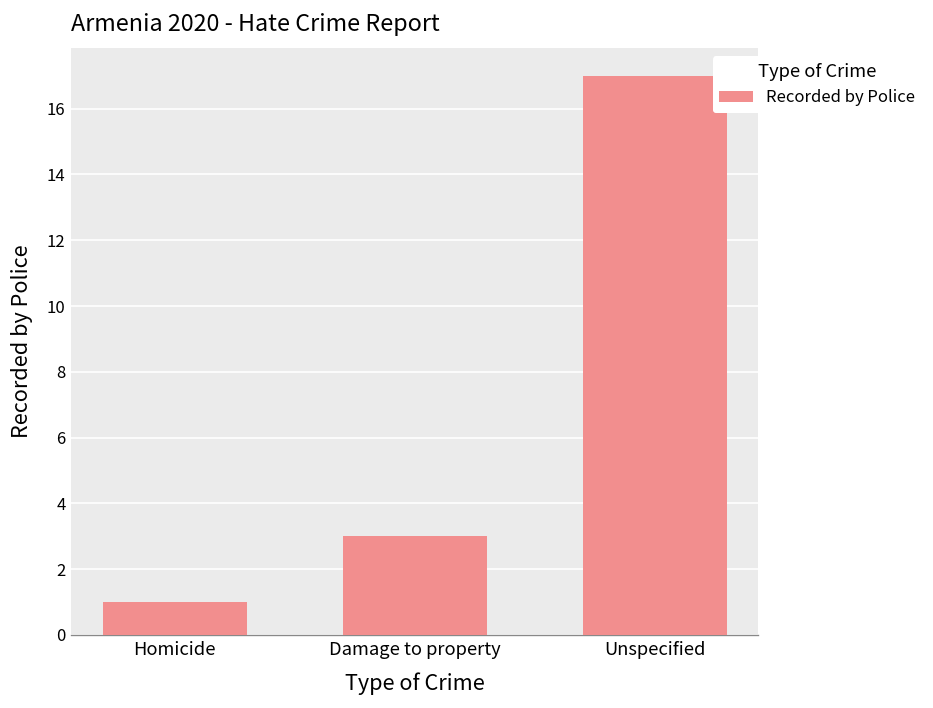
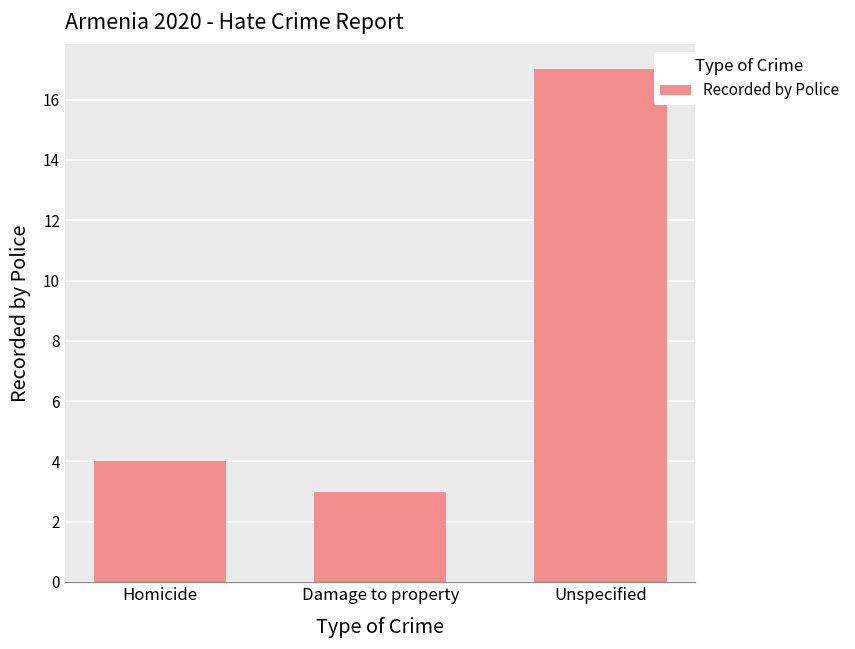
  {
-   "Homicide": 1,
+   "Homicide": 4,
    "Damage to property": 3,
    "Unspecified": 17
  }
